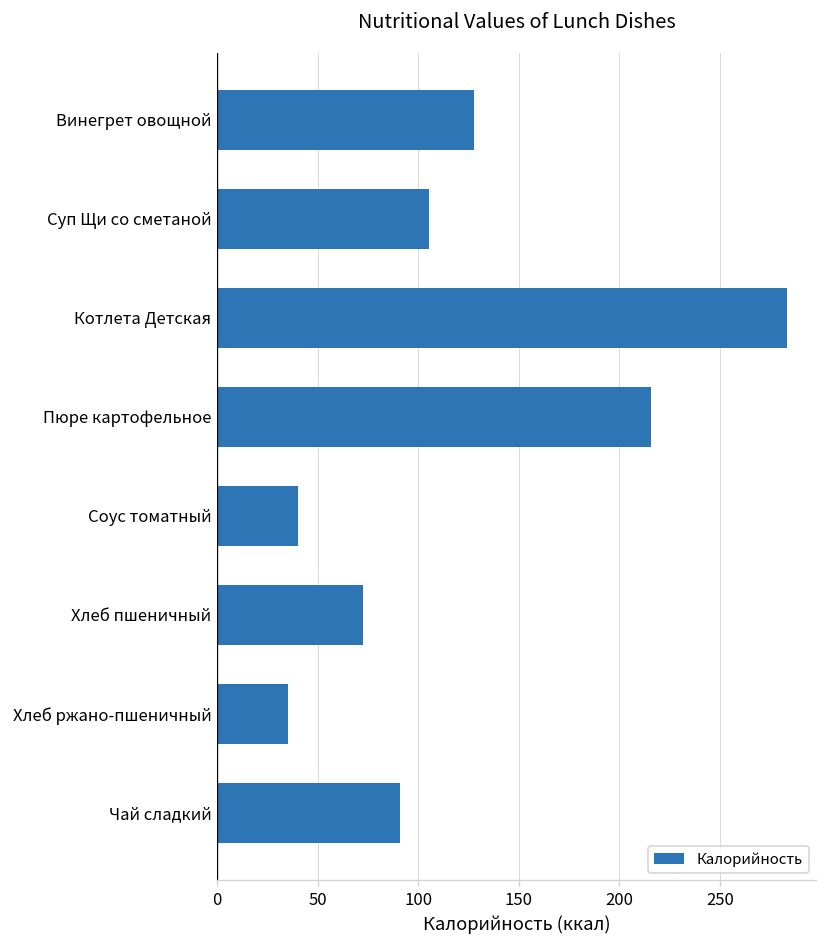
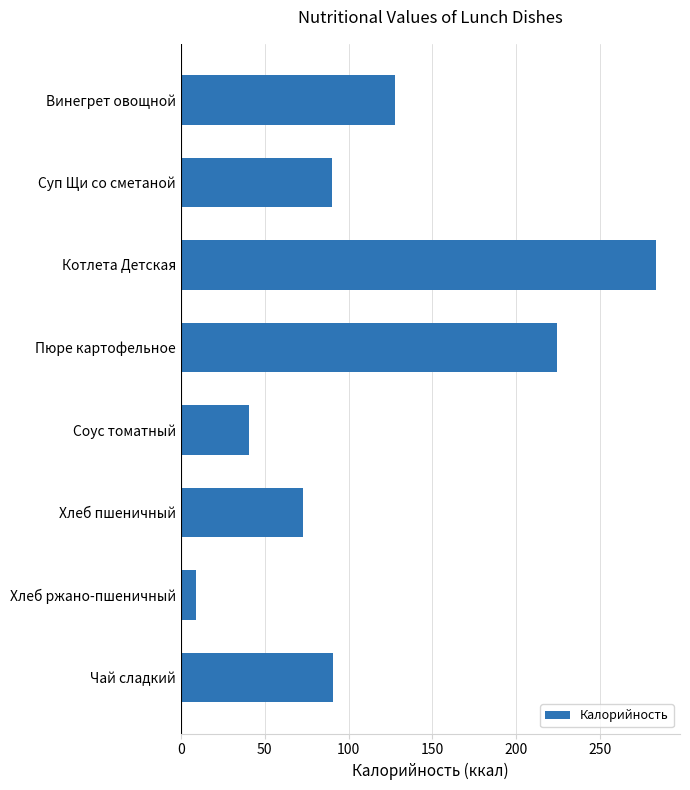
  {
    "Винегрет овощной": 128,
-   "Суп Щи со сметаной": 105,
+   "Суп Щи со сметаной": 90,
    "Котлета Детская": 284,
-   "Пюре картофельное": 216,
+   "Пюре картофельное": 224,
    "Соус томатный": 40,
    "Хлеб пшеничный": 73,
-   "Хлеб ржано-пшеничный": 35,
+   "Хлеб ржано-пшеничный": 9,
    "Чай сладкий": 91
  }
